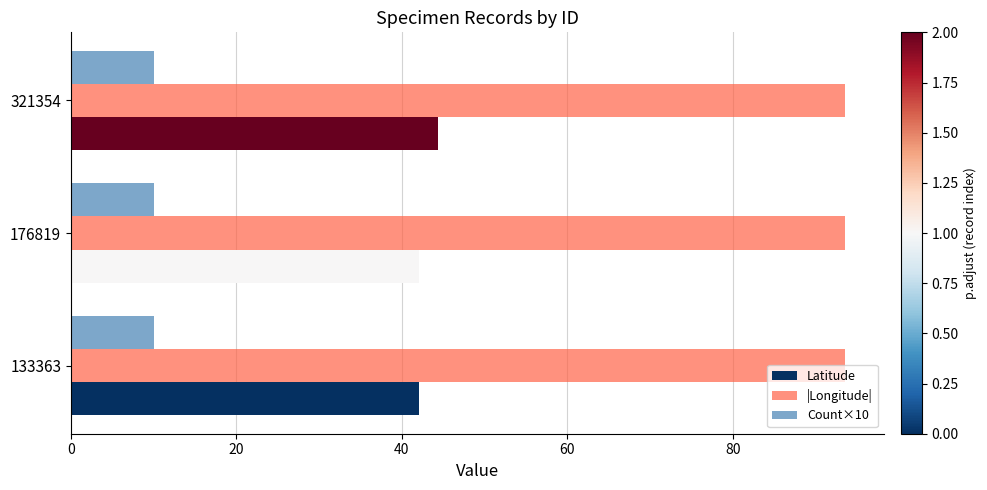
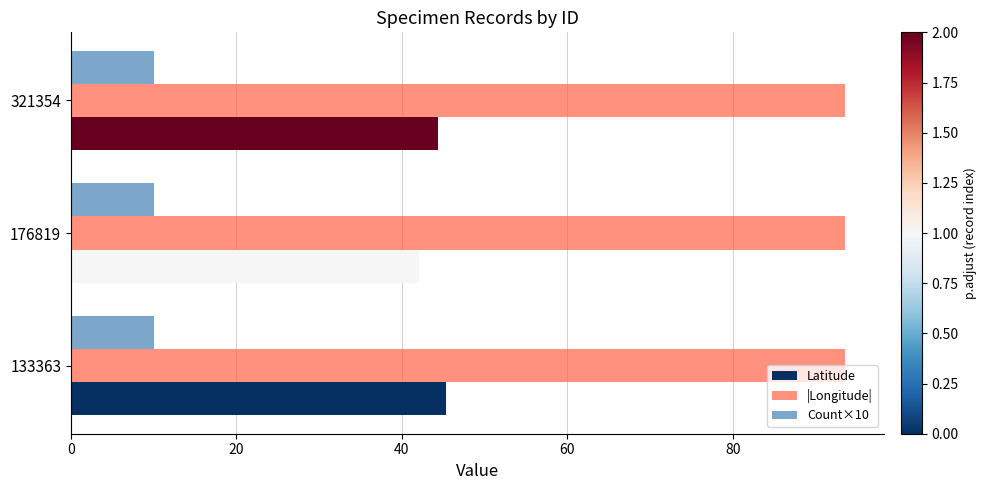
  {
    "Latitude": {
      "321354": 44,
      "176819": 42,
-     "133363": 42
+     "133363": 45
    },
    "|Longitude|": {
      "321354": 94,
      "176819": 94
    },
    "Count×10": {
      "321354": 10,
      "176819": 10,
      "133363": 10
    }
  }
